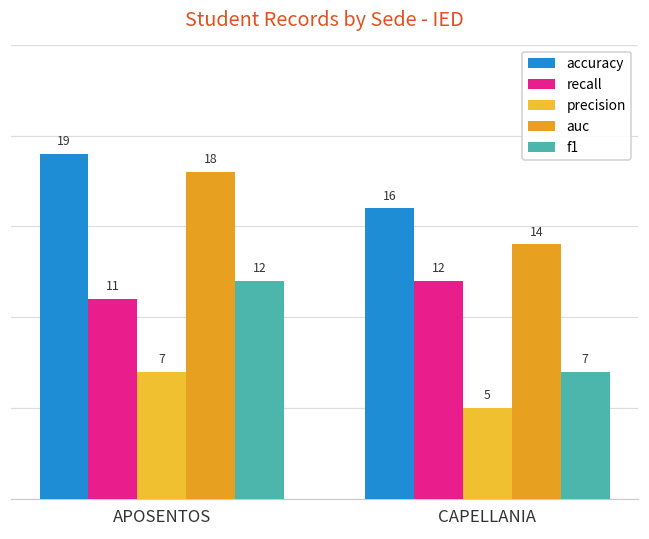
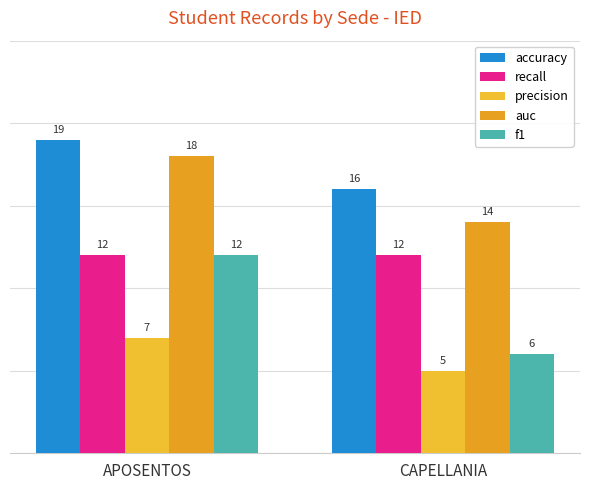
  {
    "accuracy": {
      "APOSENTOS": 19,
      "CAPELLANIA": 16
    },
    "recall": {
-     "APOSENTOS": 11,
+     "APOSENTOS": 12,
      "CAPELLANIA": 12
    },
    "f1": {
      "APOSENTOS": 12,
-     "CAPELLANIA": 7
+     "CAPELLANIA": 6
    }
  }
